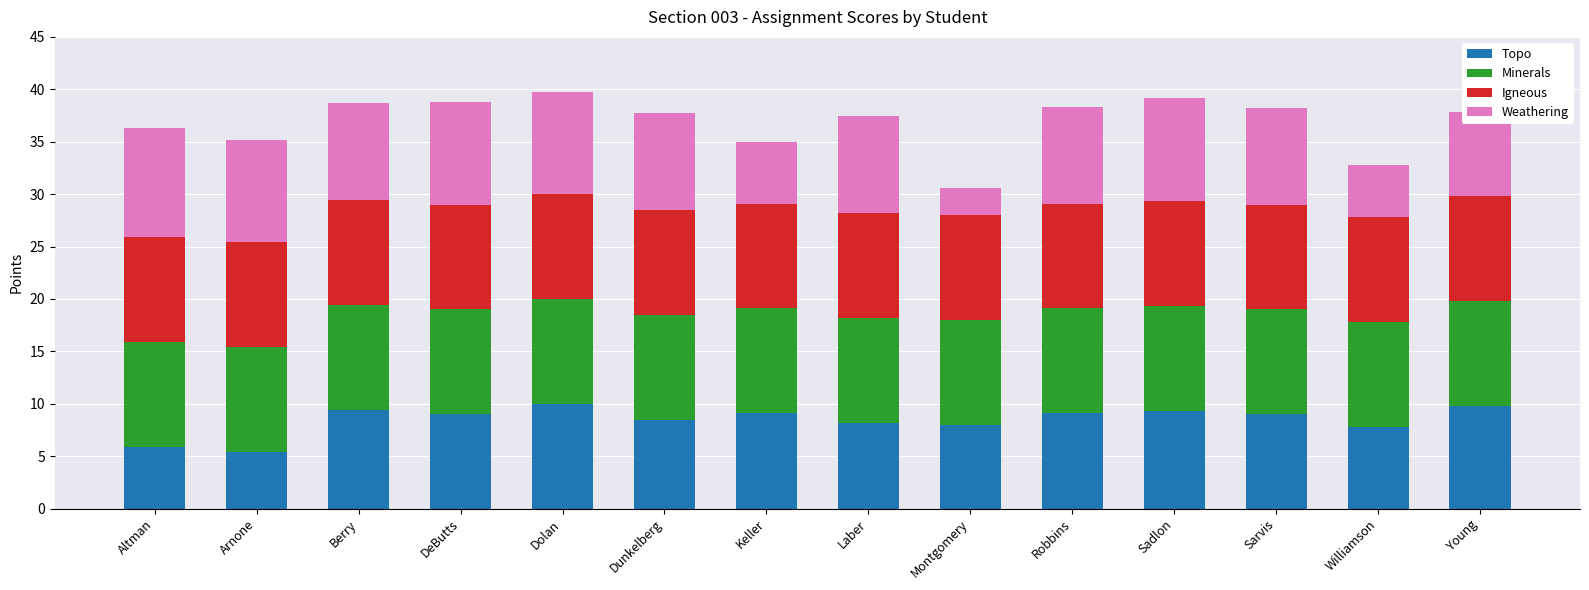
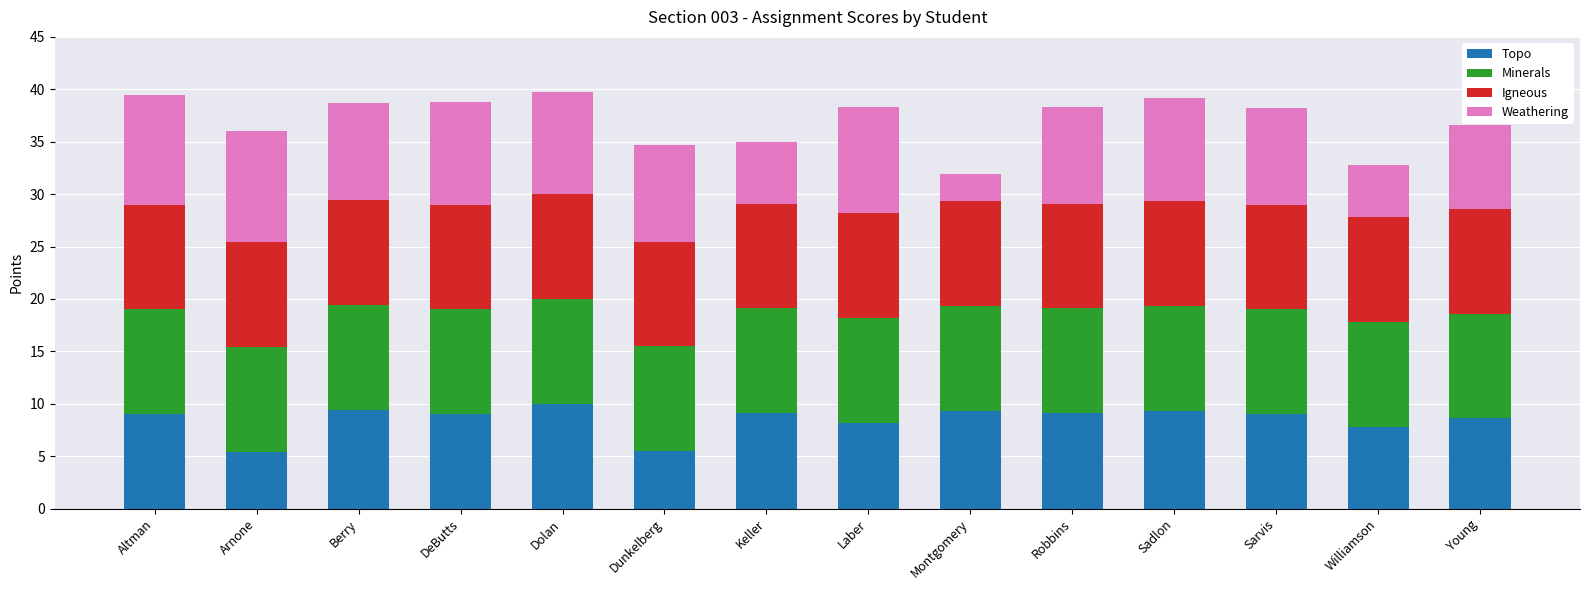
  {
    "Topo": {
-     "Altman": 5.9,
+     "Altman": 9.0,
      "Arnone": 5.4,
      "Berry": 9.4,
      "DeButts": 9.0,
      "Dolan": 10.0,
-     "Dunkelberg": 8.5,
+     "Dunkelberg": 5.5,
      "Keller": 9.1,
      "Laber": 8.2,
-     "Montgomery": 8.0,
+     "Montgomery": 9.4,
      "Robbins": 9.1,
      "Sadlon": 9.4,
      "Sarvis": 9.0,
      "Williamson": 7.8,
-     "Young": 9.8
+     "Young": 8.6
    },
    "Minerals": {
      "Altman": 10.0,
      "Arnone": 10.0,
      "Berry": 10.0,
      "DeButts": 10.0,
      "Dolan": 10.0,
      "Dunkelberg": 10.0,
      "Keller": 10.0,
      "Laber": 10.0,
      "Montgomery": 10.0,
      "Robbins": 10.0,
      "Sadlon": 10.0,
      "Sarvis": 10.0,
      "Williamson": 10.0,
      "Young": 10.0
    },
    "Igneous": {
      "Altman": 10.0,
      "Arnone": 10.0,
      "Berry": 10.0,
      "DeButts": 10.0,
      "Dolan": 10.0,
      "Dunkelberg": 10.0,
      "Keller": 10.0,
      "Laber": 10.0,
      "Montgomery": 10.0,
      "Robbins": 10.0,
      "Sadlon": 10.0,
      "Sarvis": 10.0,
      "Williamson": 10.0,
      "Young": 10.0
    },
    "Weathering": {
      "Altman": 10.4,
-     "Arnone": 9.8,
+     "Arnone": 10.6,
      "Berry": 9.3,
      "DeButts": 9.8,
      "Dolan": 9.8,
      "Dunkelberg": 9.3,
      "Keller": 5.9,
-     "Laber": 9.3,
+     "Laber": 10.1,
      "Montgomery": 2.6,
      "Robbins": 9.3,
      "Sadlon": 9.8,
      "Sarvis": 9.3,
      "Williamson": 5.0
    }
  }
